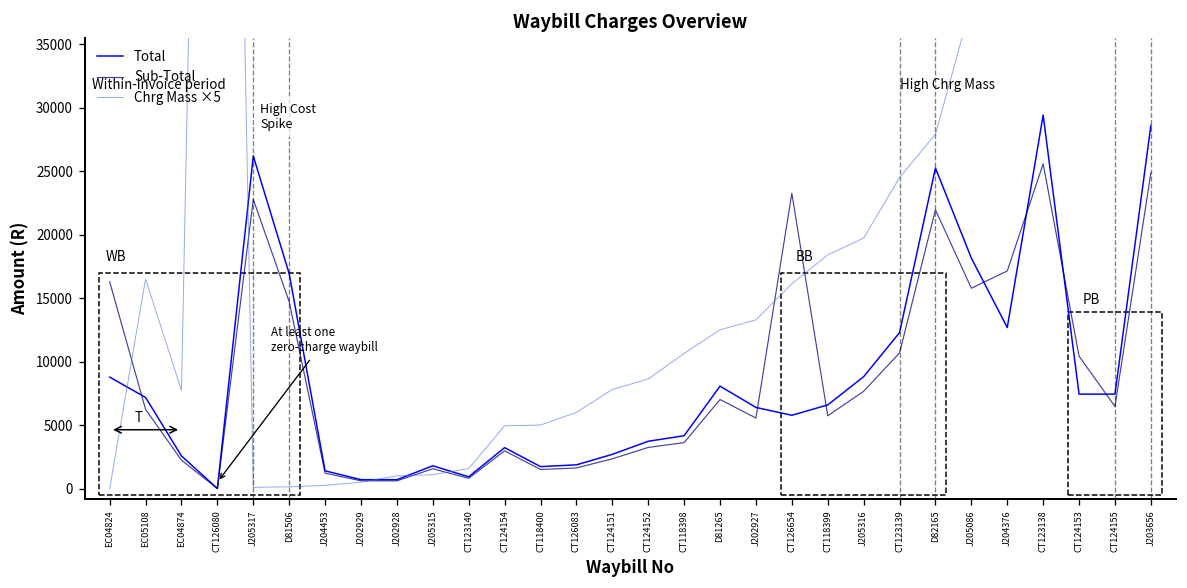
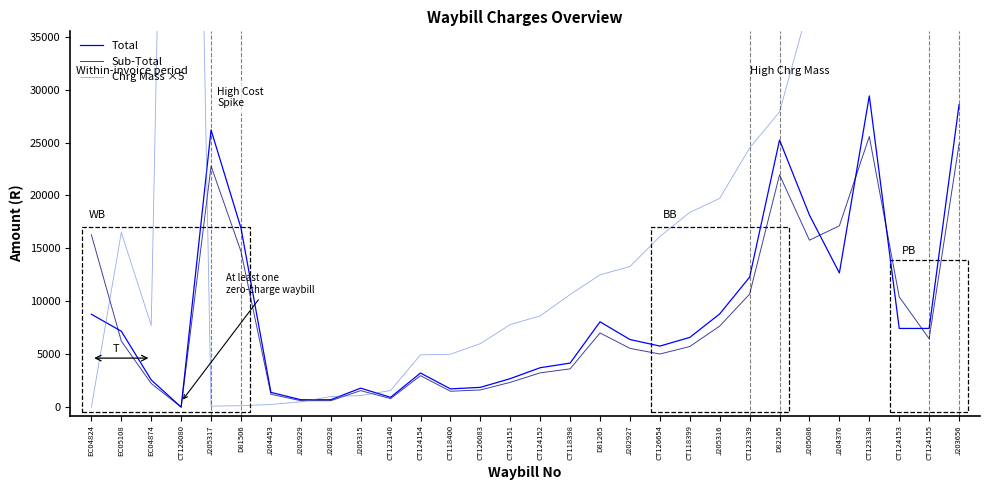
  {
    "Total": {
      "EC04824": 8800,
      "EC05108": 7200,
      "EC04874": 2600,
      "J205317": 26200,
      "D81506": 16900,
      "CT124154": 3200,
      "CT124151": 2700,
      "CT124152": 3700,
      "CT118398": 4200,
      "D81265": 8100,
      "J202927": 6400,
      "CT126654": 5800,
      "CT118399": 6600,
      "J205316": 8800,
      "CT123139": 12300,
      "D82165": 25200,
      "J205086": 18100,
      "J204376": 12700,
      "CT123138": 29400,
      "CT124153": 7400,
      "CT124155": 7400,
      "J203656": 28600
    },
    "Sub-Total": {
      "EC04824": 16300,
      "EC05108": 6200,
      "EC04874": 2200,
      "J205317": 22800,
      "D81506": 14700,
      "CT124154": 3000,
      "CT124151": 2300,
      "CT124152": 3200,
      "CT118398": 3600,
      "D81265": 7000,
      "J202927": 5600,
-     "CT126654": 23300,
+     "CT126654": 5000,
      "CT118399": 5700,
      "J205316": 7700,
      "CT123139": 10700,
      "D82165": 22000,
      "J205086": 15800,
      "J204376": 17100,
      "CT123138": 25600,
      "CT124153": 10400,
      "CT124155": 6500,
      "J203656": 24900
    },
    "Chrg Mass ×5": {
      "EC04824": 0,
      "EC05108": 16500,
      "EC04874": 7700,
      "J205317": 100,
      "D81506": 100,
      "J204453": 300,
      "J202928": 1000,
      "J205315": 1100,
      "CT123140": 1600,
      "CT124154": 4900,
      "CT118400": 5000,
      "CT126083": 6000,
      "CT124151": 7800,
      "CT124152": 8600,
      "CT118398": 10600,
      "D81265": 12500,
      "J202927": 13300,
      "CT126654": 16100,
      "CT118399": 18400,
      "J205316": 19700,
      "CT123139": 24500,
      "D82165": 27900
    }
  }
